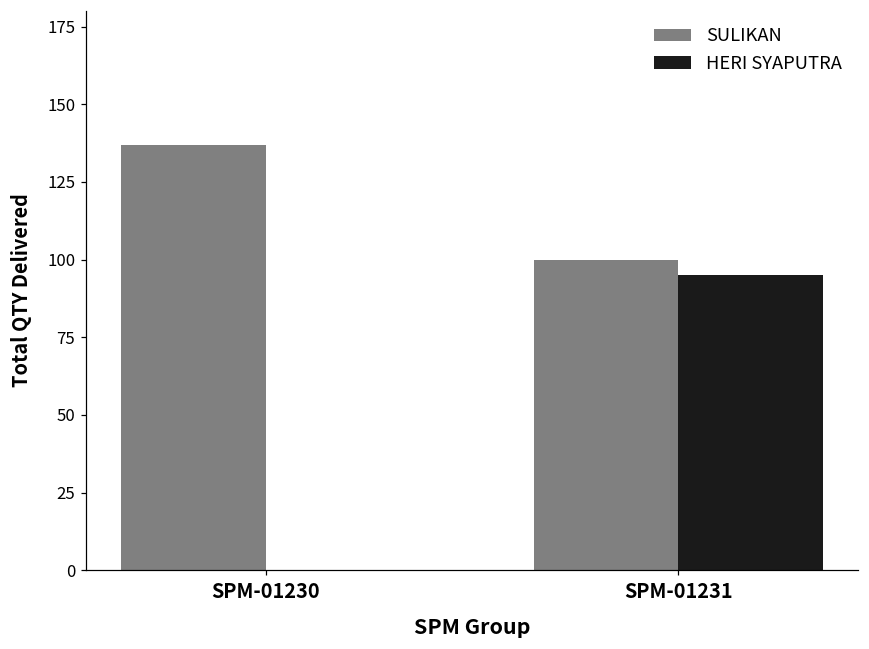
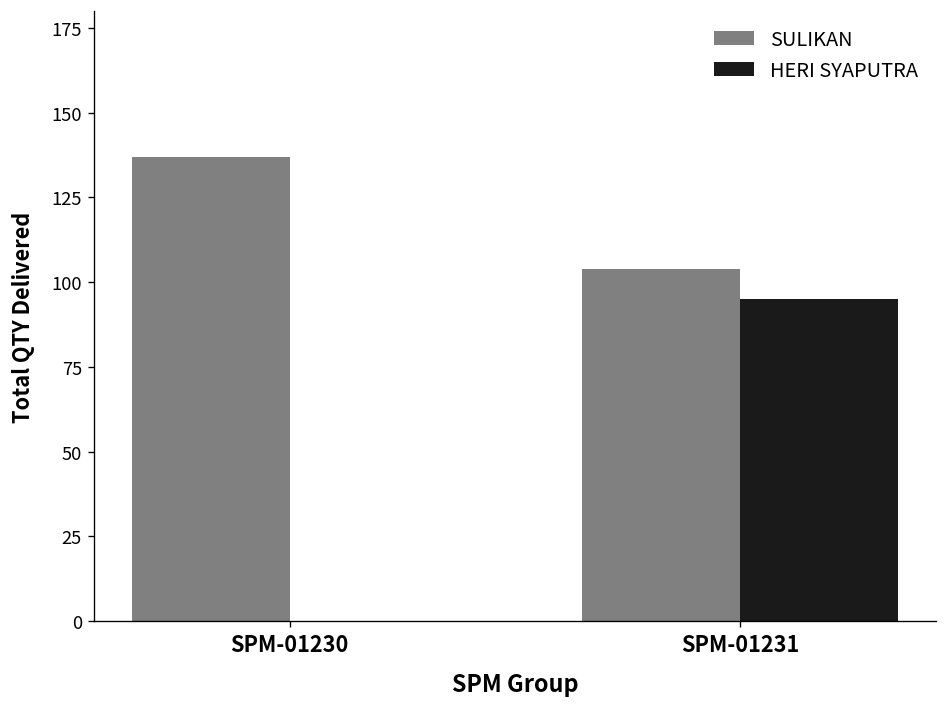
  {
    "SULIKAN": {
      "SPM-01230": 137,
-     "SPM-01231": 100
+     "SPM-01231": 104
    },
    "HERI SYAPUTRA": {
      "SPM-01230": 0,
      "SPM-01231": 95
    }
  }
